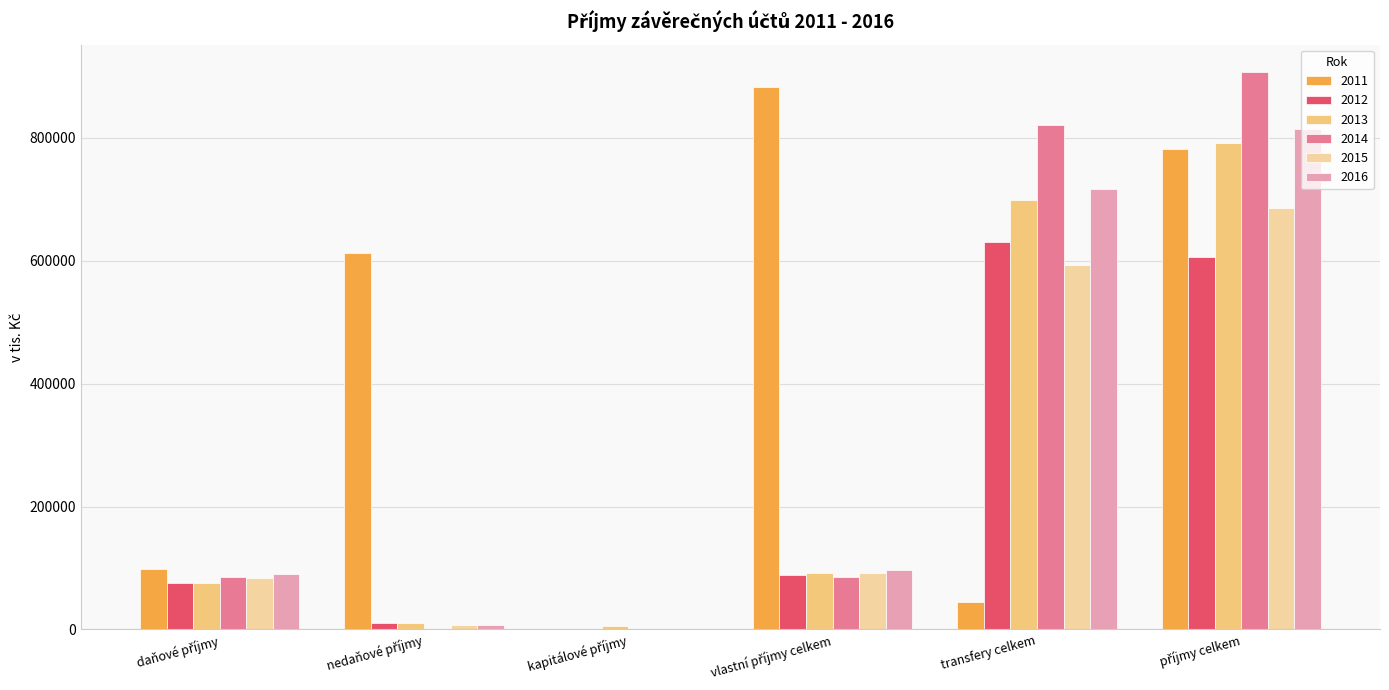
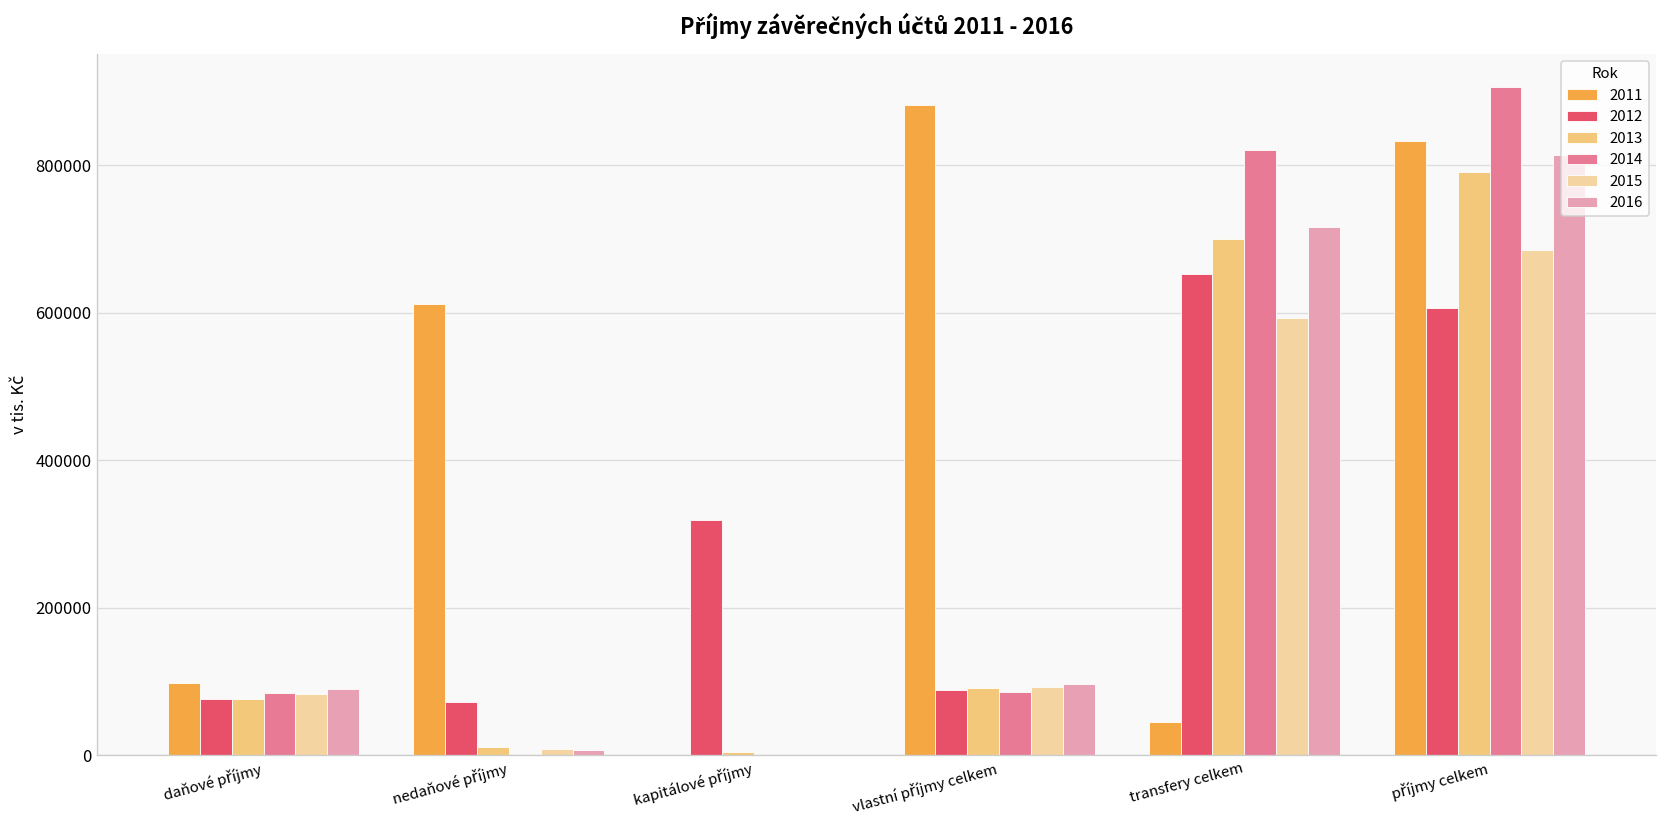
  {
    "2011": {
      "daňové příjmy": 100000,
      "nedaňové příjmy": 610000,
      "kapitálové příjmy": 0,
      "vlastní příjmy celkem": 880000,
      "transfery celkem": 50000,
-     "příjmy celkem": 780000
+     "příjmy celkem": 830000
    },
    "2012": {
      "daňové příjmy": 80000,
-     "nedaňové příjmy": 10000,
-     "kapitálové příjmy": 0,
+     "nedaňové příjmy": 70000,
+     "kapitálové příjmy": 320000,
      "vlastní příjmy celkem": 90000,
-     "transfery celkem": 630000,
+     "transfery celkem": 650000,
      "příjmy celkem": 610000
    }
  }
